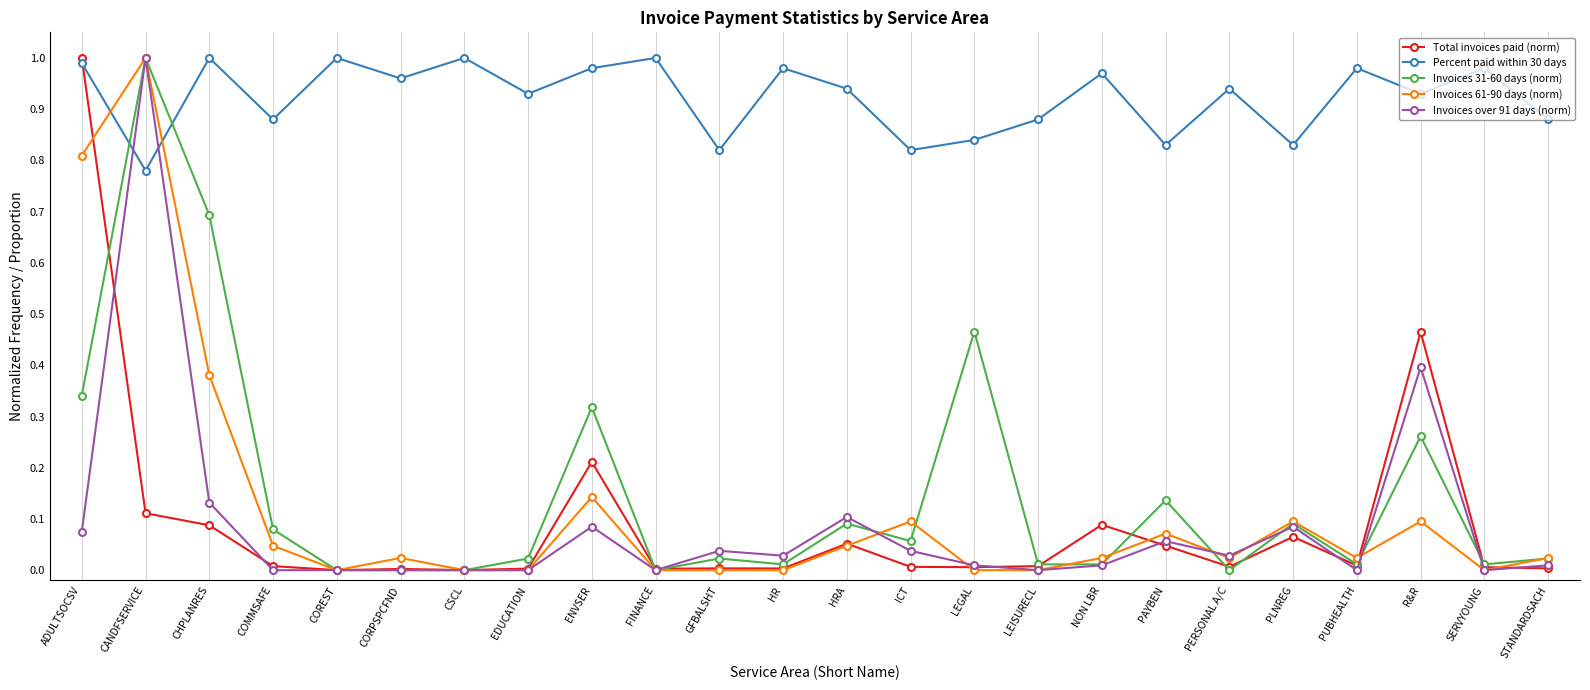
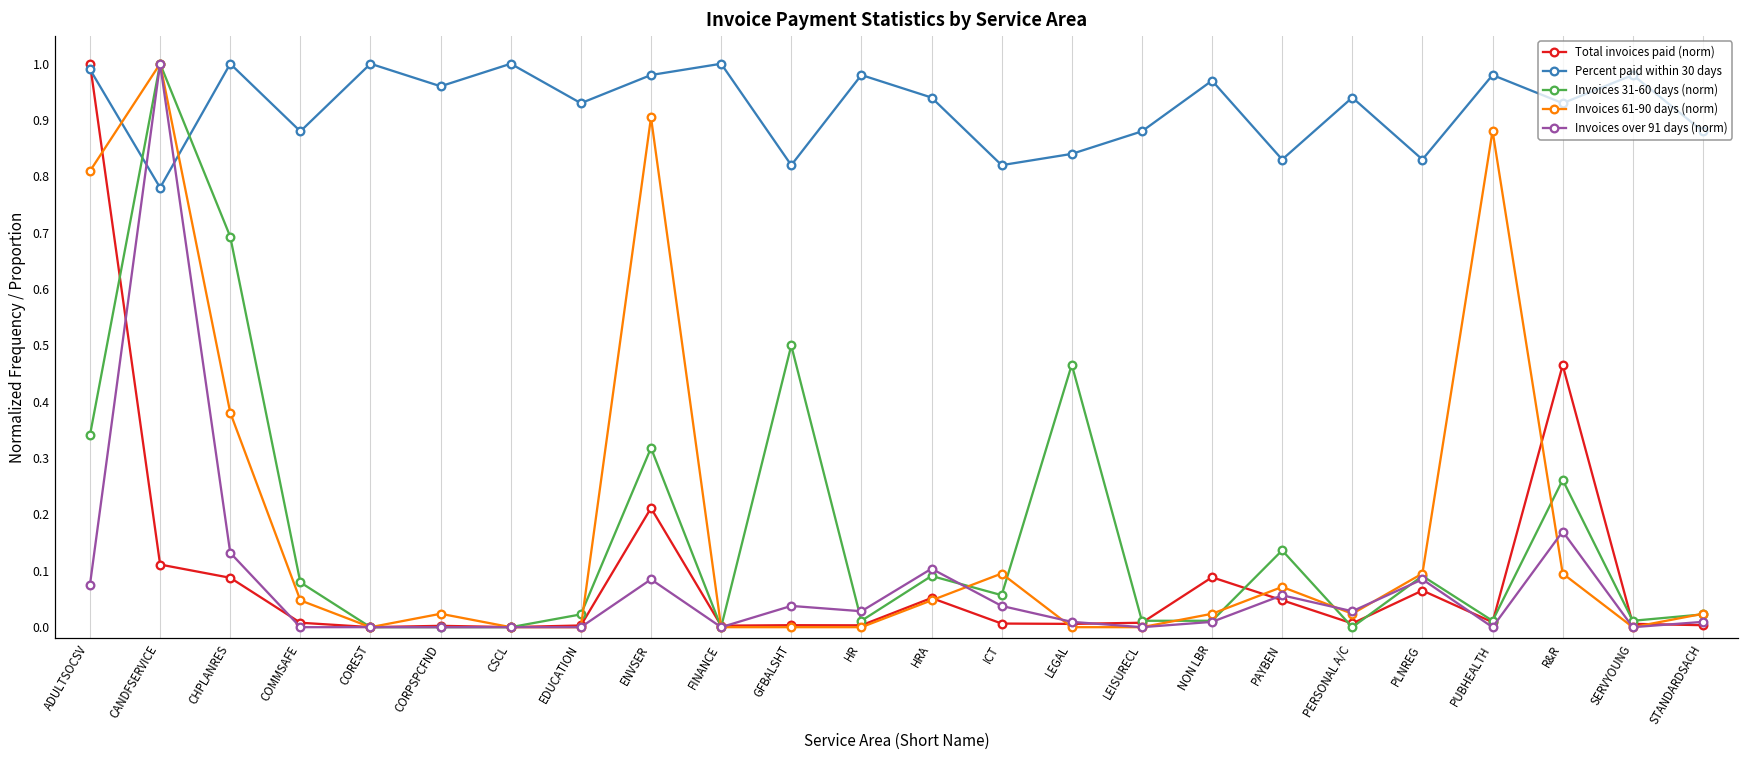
  {
    "Total invoices paid (norm)": {
      "ADULTSOCSV": 1.00,
      "CANDFSERVICE": 0.11,
      "CHPLANRES": 0.09,
      "COMMSAFE": 0.01,
      "ENVSER": 0.21,
      "ICT": 0.01,
      "NON LBR": 0.09,
      "PAYBEN": 0.05,
      "PERSONAL A/C": 0.01,
      "PLNREG": 0.07,
      "R&R": 0.47,
      "SERVYOUNG": 0.01,
      "STANDARDSACH": 0.00
    },
    "Percent paid within 30 days": {
      "ADULTSOCSV": 0.99,
      "CANDFSERVICE": 0.78,
      "CHPLANRES": 1.00,
      "COMMSAFE": 0.88,
      "COREST": 1.00,
      "CORPSPCFND": 0.96,
      "CSCL": 1.00,
      "EDUCATION": 0.93,
      "ENVSER": 0.98,
      "FINANCE": 1.00,
      "GFBALSHT": 0.82,
      "HR": 0.98,
      "HRA": 0.94,
      "ICT": 0.82,
      "LEGAL": 0.84,
      "LEISURECL": 0.88,
      "NON LBR": 0.97,
      "PAYBEN": 0.83,
      "PERSONAL A/C": 0.94,
      "PLNREG": 0.83,
      "PUBHEALTH": 0.98
    },
    "Invoices 31-60 days (norm)": {
      "ADULTSOCSV": 0.34,
      "CHPLANRES": 0.69,
      "COMMSAFE": 0.08,
      "EDUCATION": 0.02,
      "ENVSER": 0.32,
-     "GFBALSHT": 0.02,
+     "GFBALSHT": 0.50,
      "HR": 0.01,
      "HRA": 0.09,
      "ICT": 0.06,
      "LEGAL": 0.47,
      "PAYBEN": 0.14,
      "PERSONAL A/C": 0.00,
      "R&R": 0.26,
      "SERVYOUNG": 0.01
    },
    "Invoices 61-90 days (norm)": {
      "ADULTSOCSV": 0.81,
      "CHPLANRES": 0.38,
      "COMMSAFE": 0.05,
      "CORPSPCFND": 0.02,
-     "ENVSER": 0.14,
+     "ENVSER": 0.90,
      "ICT": 0.10,
      "LEGAL": 0.00,
      "NON LBR": 0.02,
      "PAYBEN": 0.07,
-     "PUBHEALTH": 0.02,
+     "PUBHEALTH": 0.88,
      "R&R": 0.10
    },
    "Invoices over 91 days (norm)": {
      "ADULTSOCSV": 0.08,
      "CHPLANRES": 0.13,
      "COMMSAFE": 0.00,
      "ENVSER": 0.08,
      "GFBALSHT": 0.04,
      "HR": 0.03,
      "HRA": 0.10,
      "ICT": 0.04,
      "PAYBEN": 0.06,
      "PLNREG": 0.08,
      "PUBHEALTH": 0.00,
-     "R&R": 0.40,
+     "R&R": 0.17,
      "STANDARDSACH": 0.01
    }
  }
